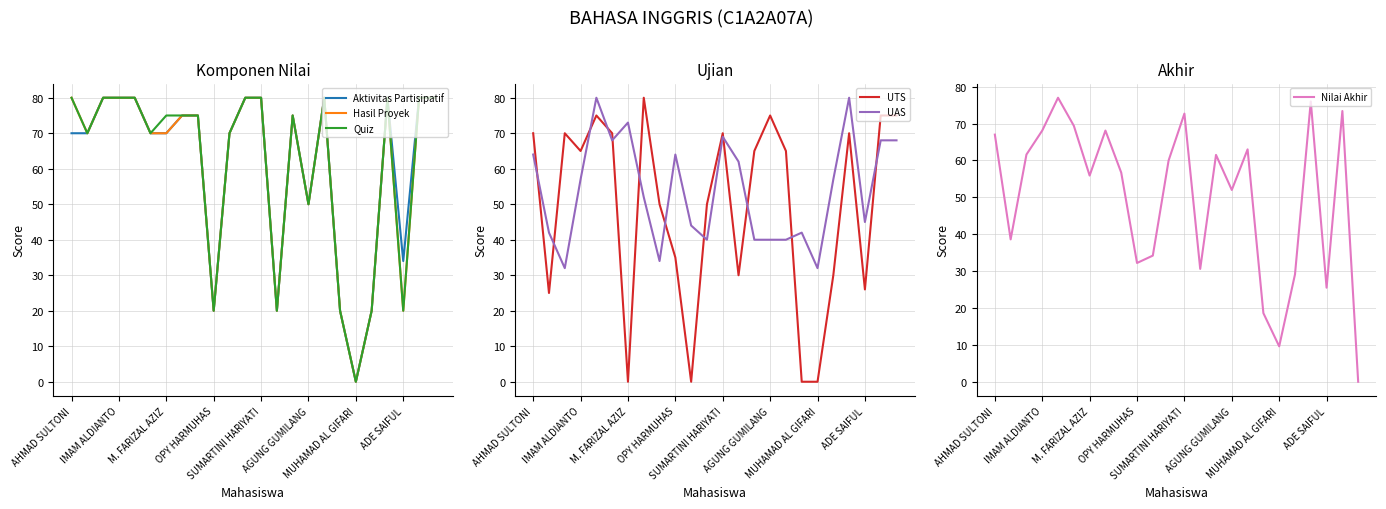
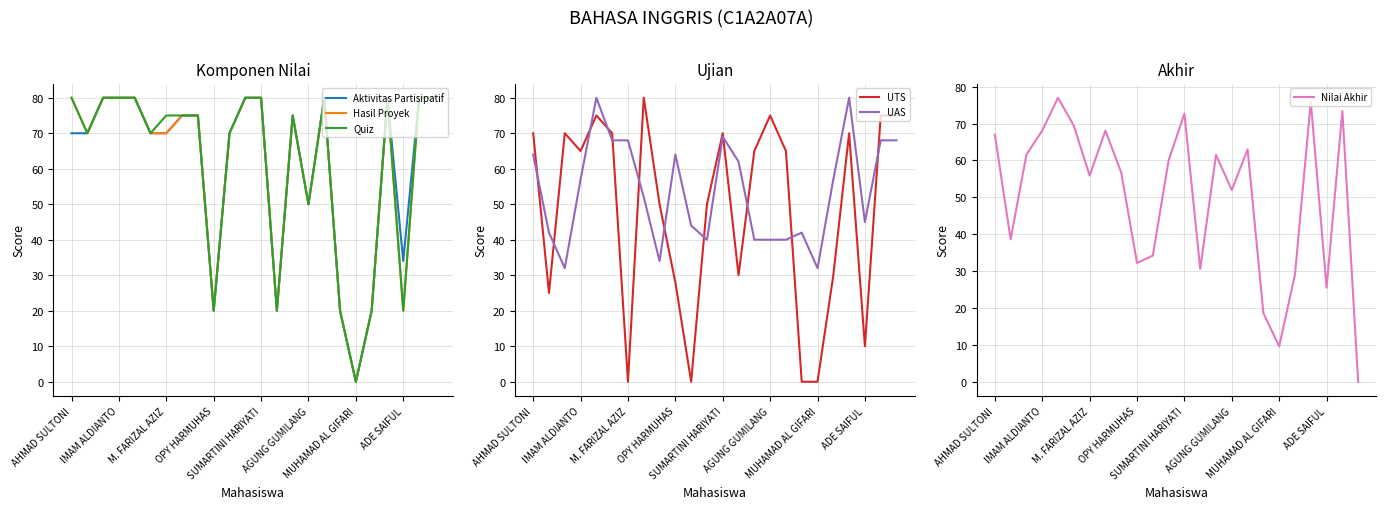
  {
    "Komponen Nilai": {
      "Aktivitas Partisipatif": {
        "AHMAD SULTONI": 70,
        "ADE SAIFUL": 34
      },
      "Quiz": {
        "M. FARIZAL AZIZ": 75
      }
    },
    "Ujian": {
      "UTS": {
        "AHMAD SULTONI": 70,
        "IMAM ALDIANTO": 65,
        "M. FARIZAL AZIZ": 0,
-       "OPY HARMUHAS": 35,
+       "OPY HARMUHAS": 28,
        "SUMARTINI HARIYATI": 70,
        "AGUNG GUMILANG": 75,
        "MUHAMAD AL GIFARI": 0,
-       "ADE SAIFUL": 26
+       "ADE SAIFUL": 10
      },
      "UAS": {
        "AHMAD SULTONI": 64,
        "IMAM ALDIANTO": 57,
-       "M. FARIZAL AZIZ": 73,
+       "M. FARIZAL AZIZ": 68,
        "OPY HARMUHAS": 64,
        "SUMARTINI HARIYATI": 69,
        "AGUNG GUMILANG": 40,
        "MUHAMAD AL GIFARI": 32,
        "ADE SAIFUL": 45
      }
    },
    "Akhir": {
      "AHMAD SULTONI": 67,
      "IMAM ALDIANTO": 68,
      "M. FARIZAL AZIZ": 56,
      "OPY HARMUHAS": 32,
      "SUMARTINI HARIYATI": 73,
      "AGUNG GUMILANG": 52,
      "MUHAMAD AL GIFARI": 10,
      "ADE SAIFUL": 26
    }
  }
